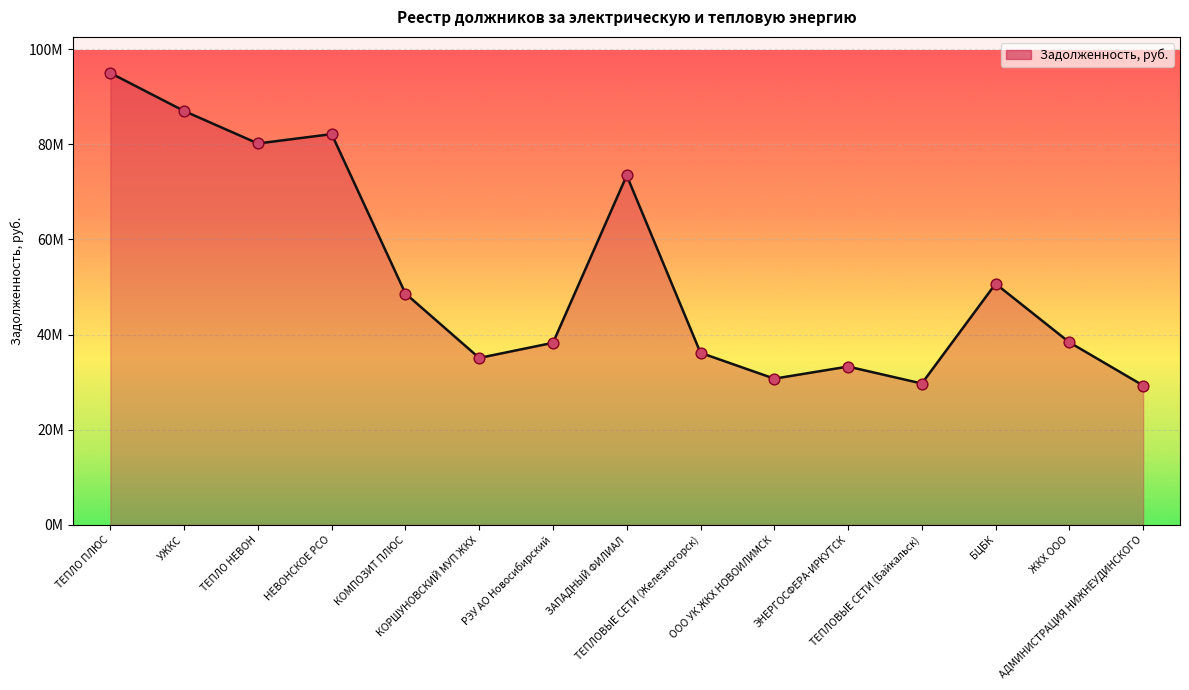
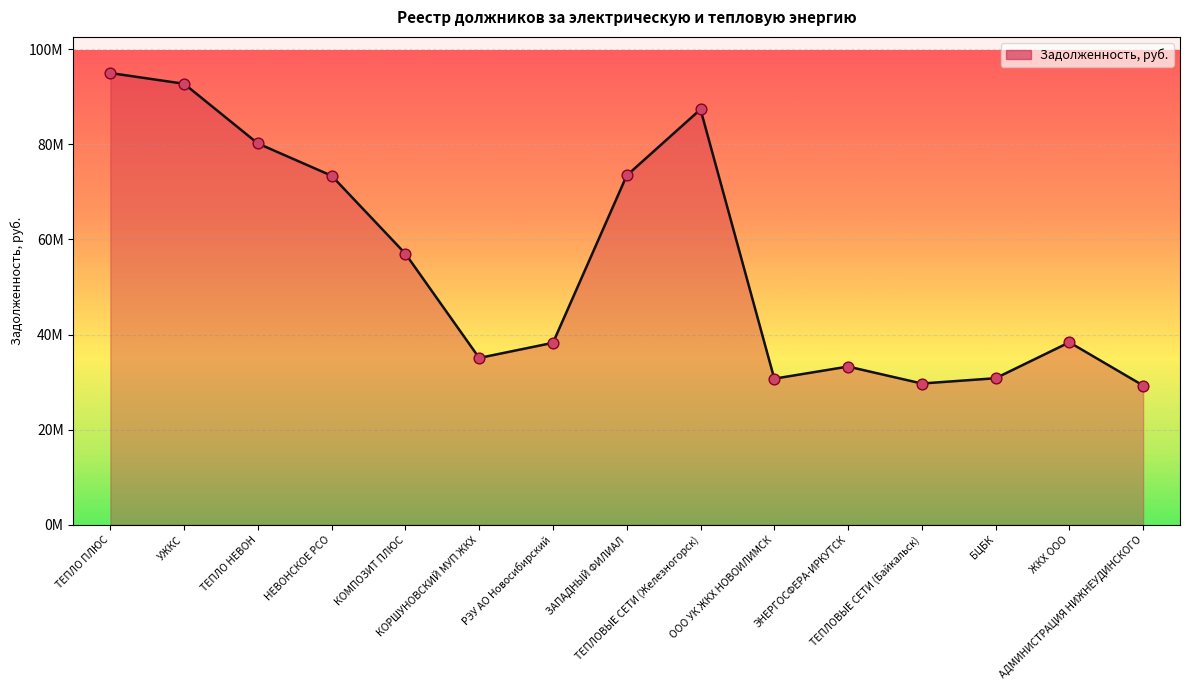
  {
    "ТЕПЛО ПЛЮС": 95000000,
-   "УЖКС": 87000000,
+   "УЖКС": 93000000,
    "ТЕПЛО НЕВОН": 80000000,
-   "НЕВОНСКОЕ РСО": 82000000,
-   "КОМПОЗИТ ПЛЮС": 49000000,
+   "НЕВОНСКОЕ РСО": 73000000,
+   "КОМПОЗИТ ПЛЮС": 57000000,
    "КОРШУНОВСКИЙ МУП ЖКХ": 35000000,
    "РЭУ АО Новосибирский": 38000000,
    "ЗАПАДНЫЙ ФИЛИАЛ": 73000000,
-   "ТЕПЛОВЫЕ СЕТИ (Железногорск)": 36000000,
+   "ТЕПЛОВЫЕ СЕТИ (Железногорск)": 87000000,
    "ООО УК ЖКХ НОВОИЛИМСК": 31000000,
    "ЭНЕРГОСФЕРА-ИРКУТСК": 33000000,
    "ТЕПЛОВЫЕ СЕТИ (Байкальск)": 30000000,
-   "БЦБК": 51000000,
+   "БЦБК": 31000000,
    "ЖКХ ООО": 38000000,
    "АДМИНИСТРАЦИЯ НИЖНЕУДИНСКОГО": 29000000
  }
